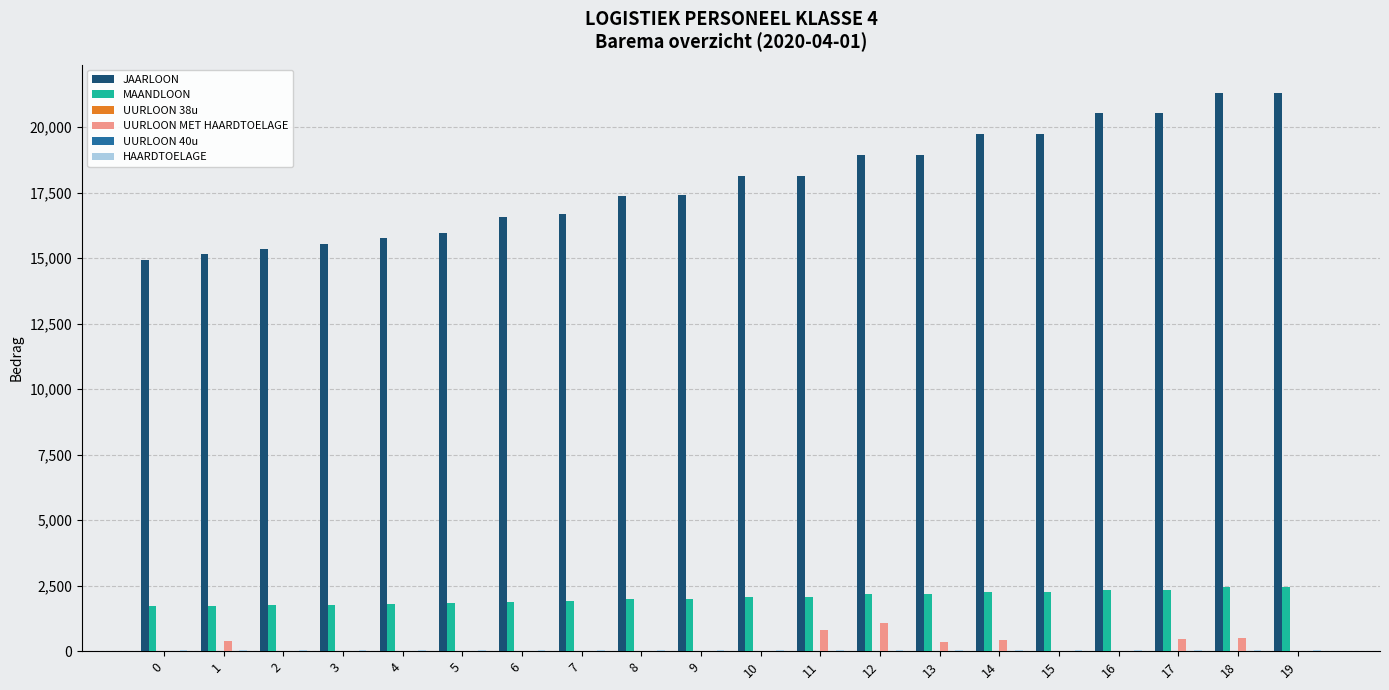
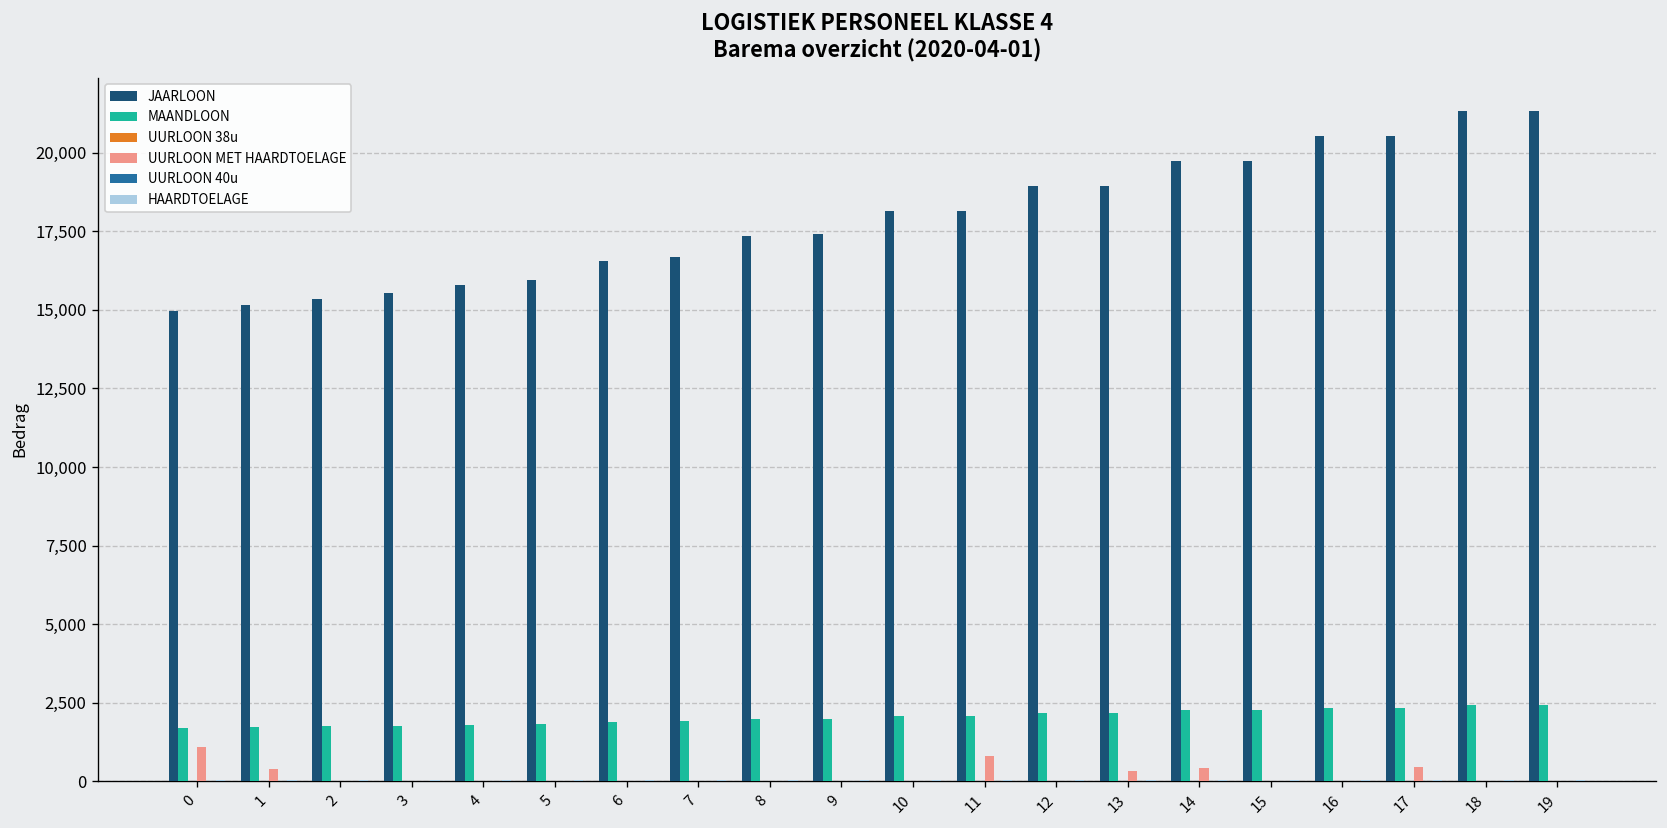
  {
    "MAANDLOON": {
      "0": "1,700",
      "1": "1,700",
      "2": "1,800",
      "3": "1,800",
      "4": "1,800",
      "5": "1,800",
      "6": "1,900",
      "7": "1,900",
      "8": "2,000",
      "9": "2,000",
      "10": "2,100",
      "11": "2,100",
      "12": "2,200",
      "13": "2,200",
      "14": "2,300",
      "15": "2,300",
      "16": "2,300",
      "17": "2,300",
      "18": "2,400",
      "19": "2,400"
    },
    "UURLOON MET HAARDTOELAGE": {
-     "0": "0",
+     "0": "1,100",
      "1": "400",
      "11": "800",
-     "12": "1,100",
+     "12": "0",
      "13": "300",
      "14": "400",
      "17": "500",
-     "18": "500"
+     "18": "0"
    }
  }
